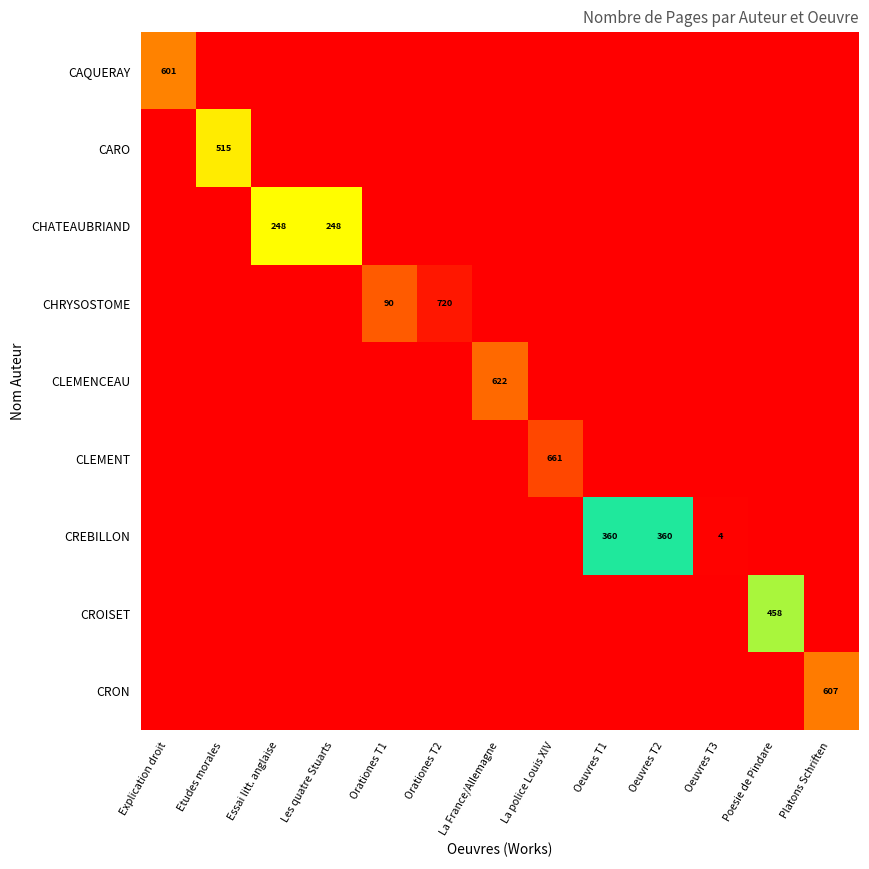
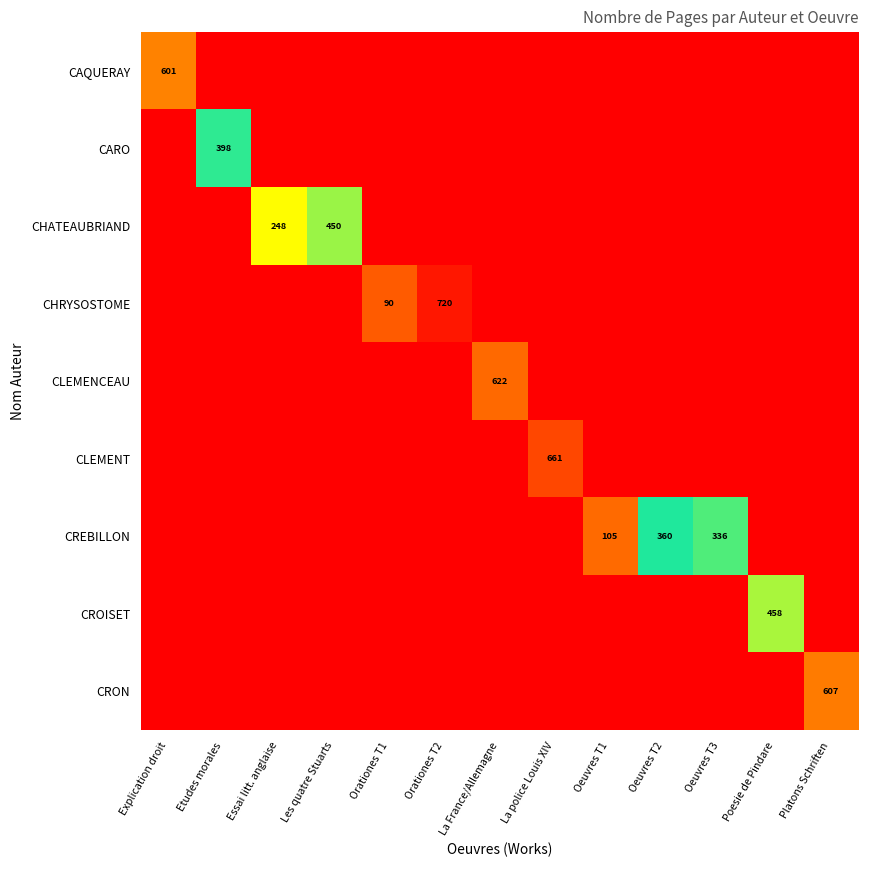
  {
    "CAQUERAY": {
      "Explication droit": 601
    },
    "CARO": {
-     "Etudes morales": 515
+     "Etudes morales": 398
    },
    "CHATEAUBRIAND": {
      "Essai litt. anglaise": 248,
-     "Les quatre Stuarts": 248
+     "Les quatre Stuarts": 450
    },
    "CHRYSOSTOME": {
      "Orationes T1": 90,
      "Orationes T2": 720
    },
    "CLEMENCEAU": {
      "La France/Allemagne": 622
    },
    "CLEMENT": {
      "La police Louis XIV": 661
    },
    "CREBILLON": {
-     "Oeuvres T1": 360,
+     "Oeuvres T1": 105,
      "Oeuvres T2": 360,
-     "Oeuvres T3": 4
+     "Oeuvres T3": 336
    },
    "CROISET": {
      "Poesie de Pindare": 458
    },
    "CRON": {
      "Platons Schriften": 607
    }
  }
